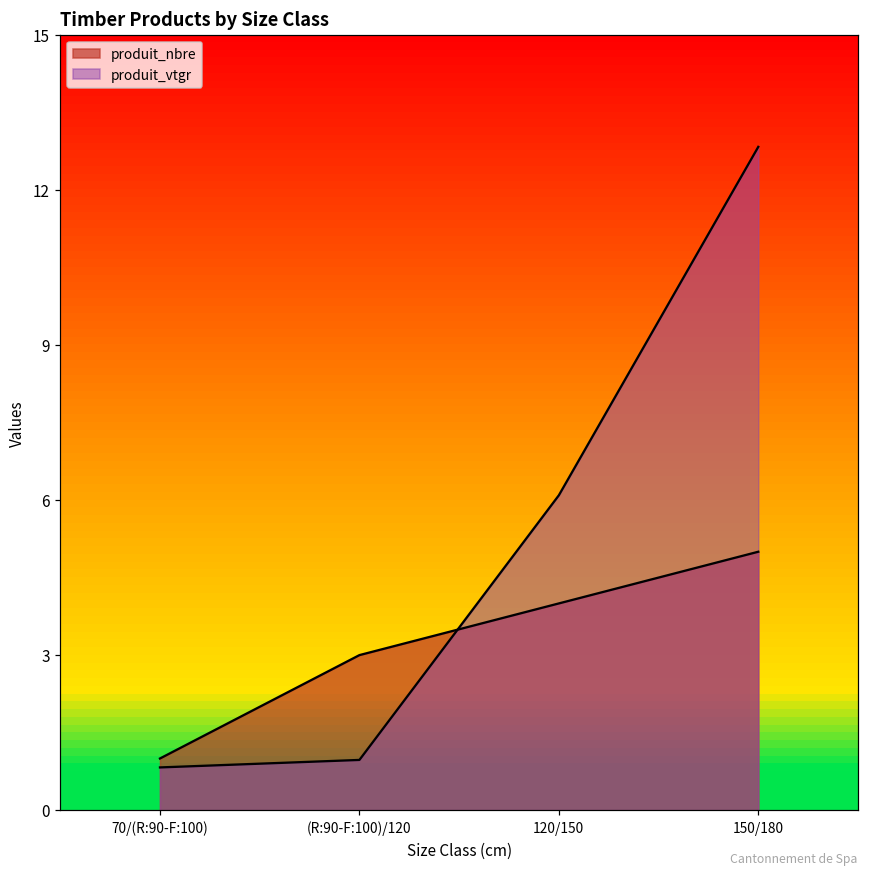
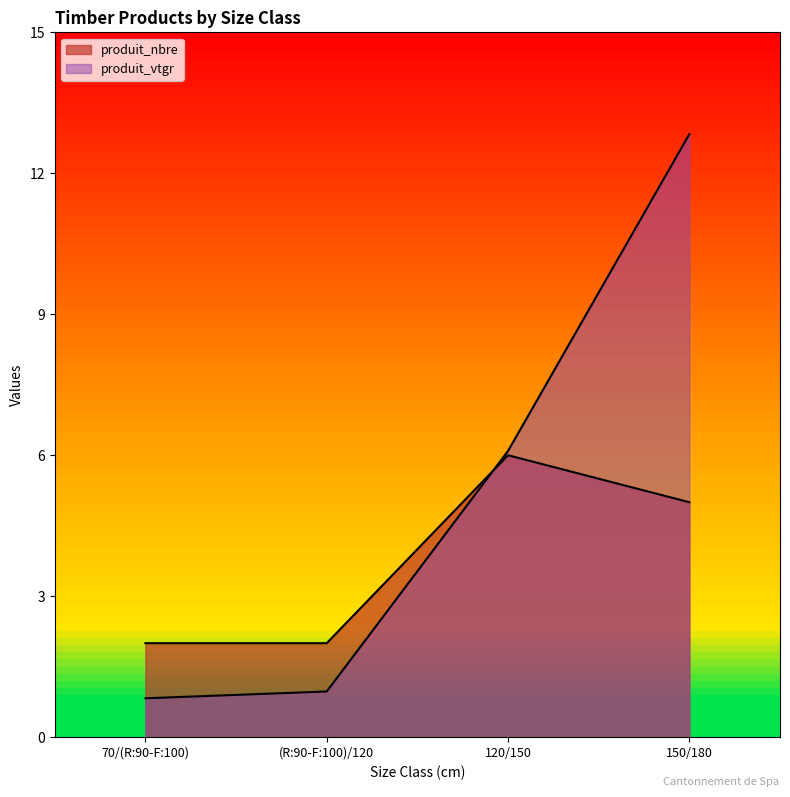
  {
    "produit_nbre": {
-     "70/(R:90-F:100)": 1,
-     "(R:90-F:100)/120": 3,
-     "120/150": 4,
+     "70/(R:90-F:100)": 2,
+     "(R:90-F:100)/120": 2,
+     "120/150": 6,
      "150/180": 5
    },
    "produit_vtgr": {
      "70/(R:90-F:100)": 0.8,
      "(R:90-F:100)/120": 1,
      "120/150": 6.1,
      "150/180": 12.8
    }
  }
